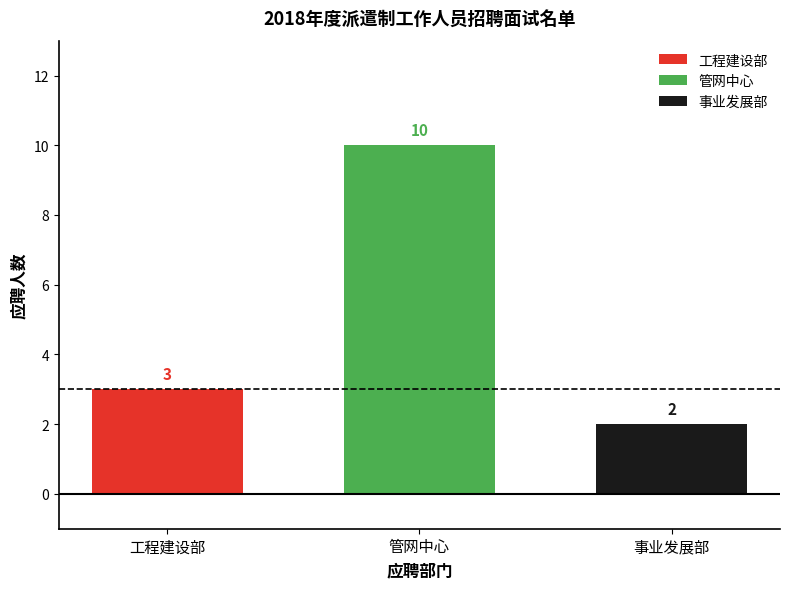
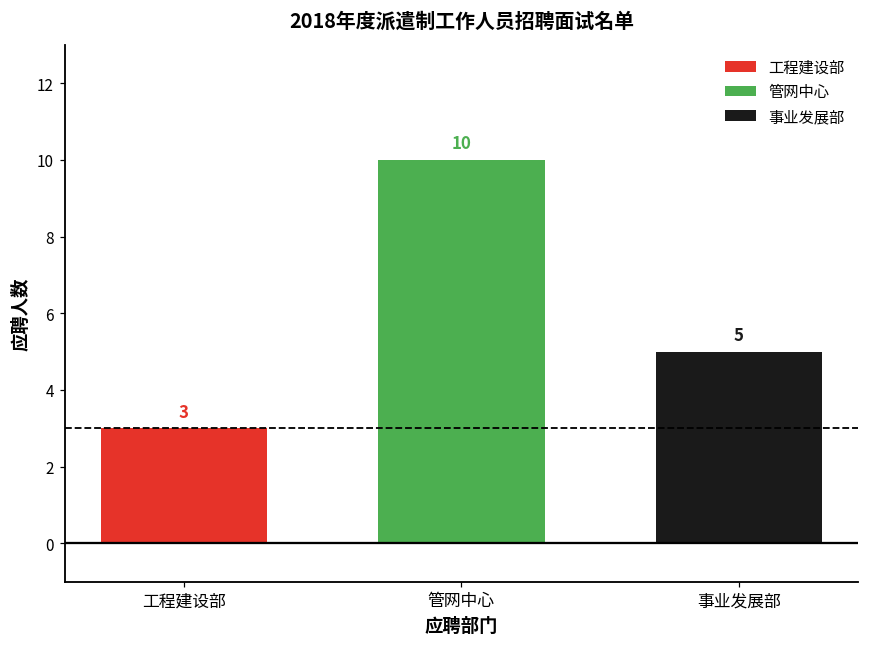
  {
    "工程建设部": 3,
    "管网中心": 10,
-   "事业发展部": 2
+   "事业发展部": 5
  }
